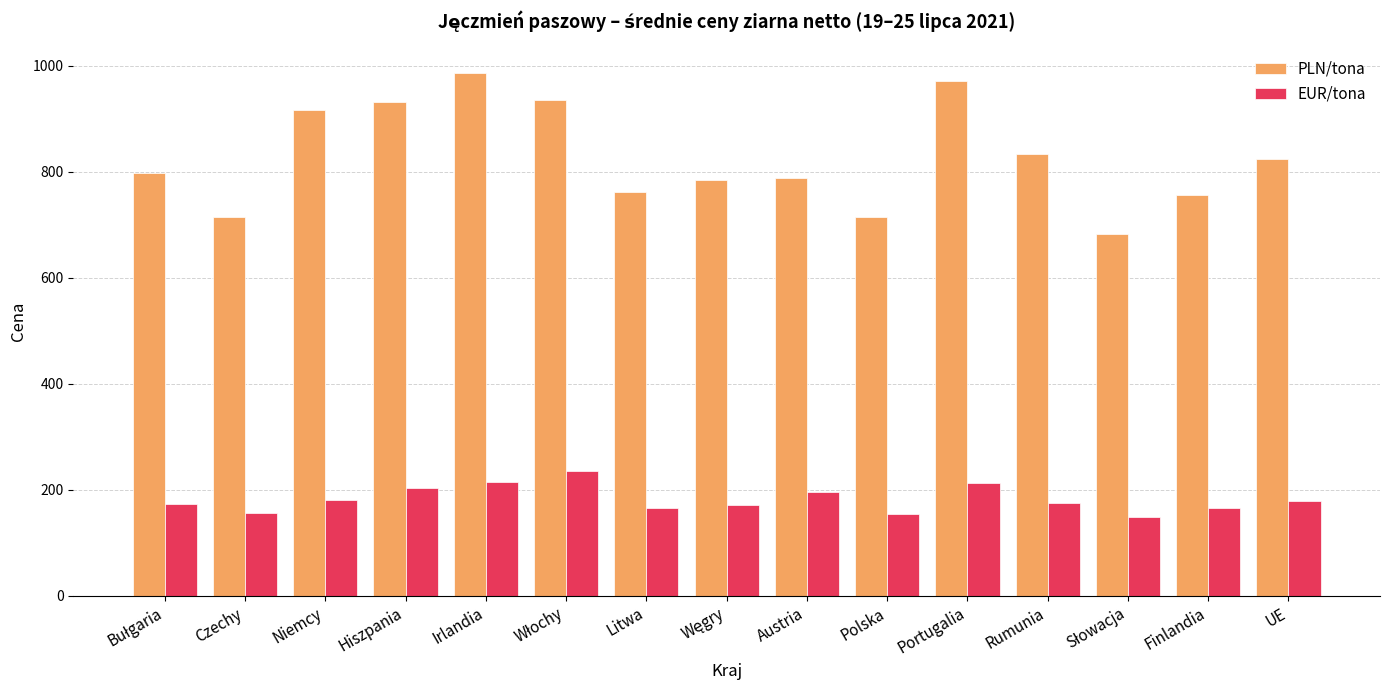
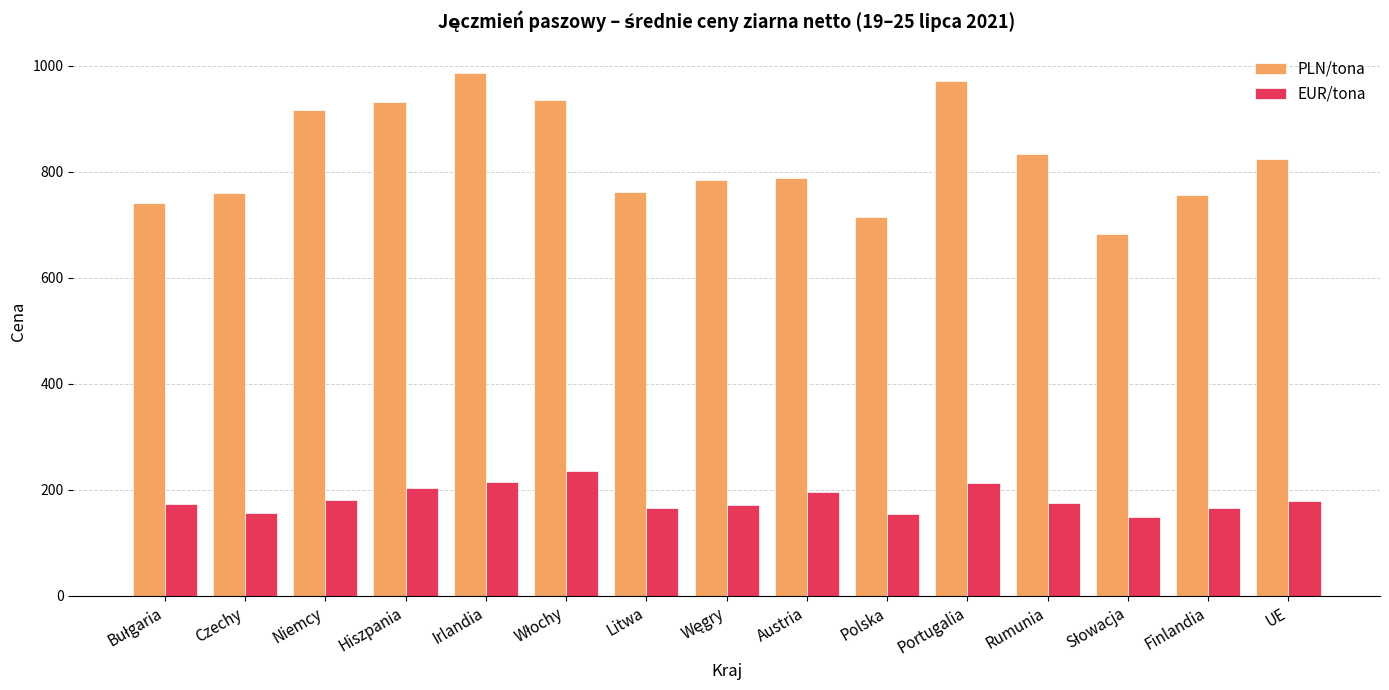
  {
    "PLN/tona": {
-     "Bułgaria": 800,
-     "Czechy": 720,
+     "Bułgaria": 740,
+     "Czechy": 760,
      "Niemcy": 920,
      "Hiszpania": 930,
      "Irlandia": 990,
      "Włochy": 940,
      "Litwa": 760,
      "Węgry": 780,
      "Austria": 790,
      "Polska": 710,
      "Portugalia": 970,
      "Rumunia": 830,
      "Słowacja": 680,
      "Finlandia": 760,
      "UE": 820
    },
    "EUR/tona": {
      "Bułgaria": 170,
      "Czechy": 160,
      "Niemcy": 180,
      "Hiszpania": 200,
      "Irlandia": 220,
      "Włochy": 240,
      "Litwa": 170,
      "Węgry": 170,
      "Austria": 200,
      "Polska": 160,
      "Portugalia": 210,
      "Rumunia": 180,
      "Słowacja": 150,
      "Finlandia": 170,
      "UE": 180
    }
  }
